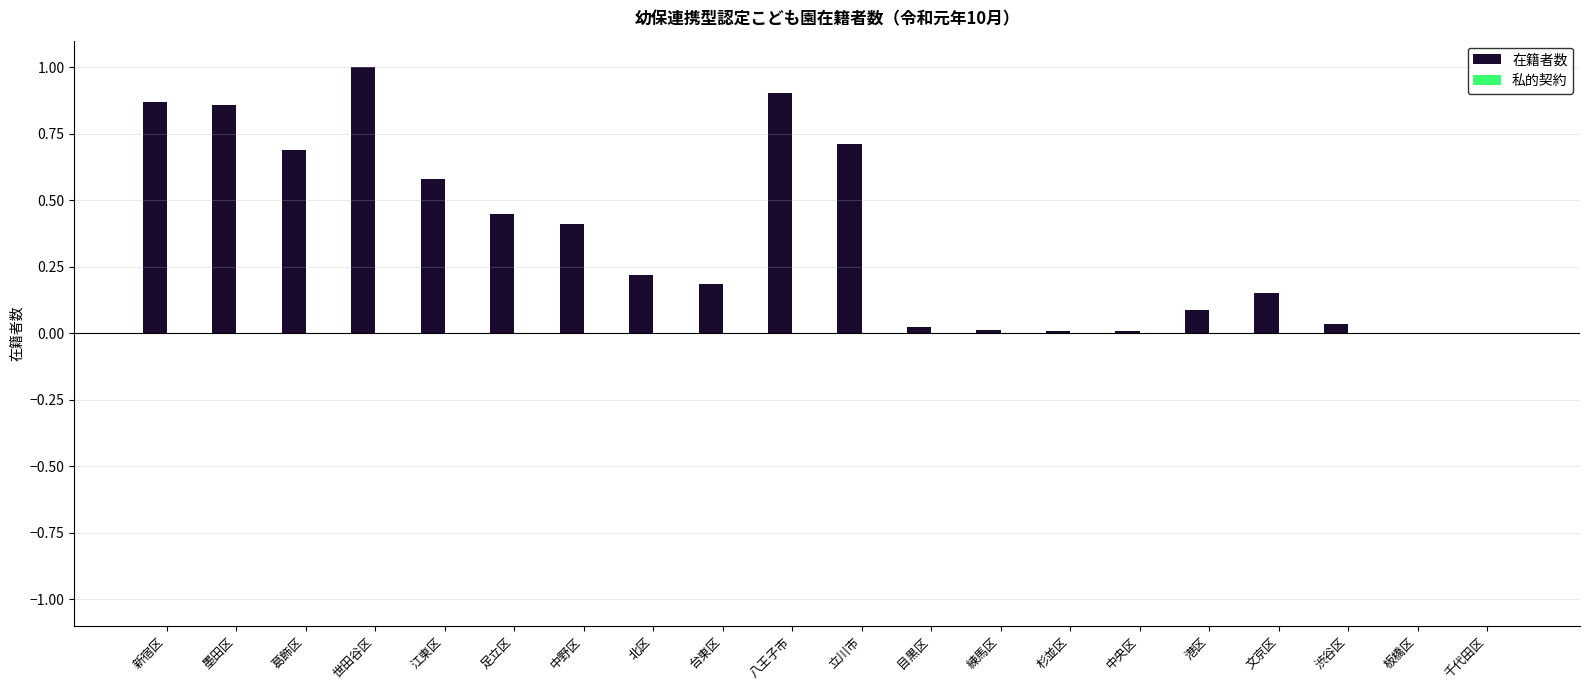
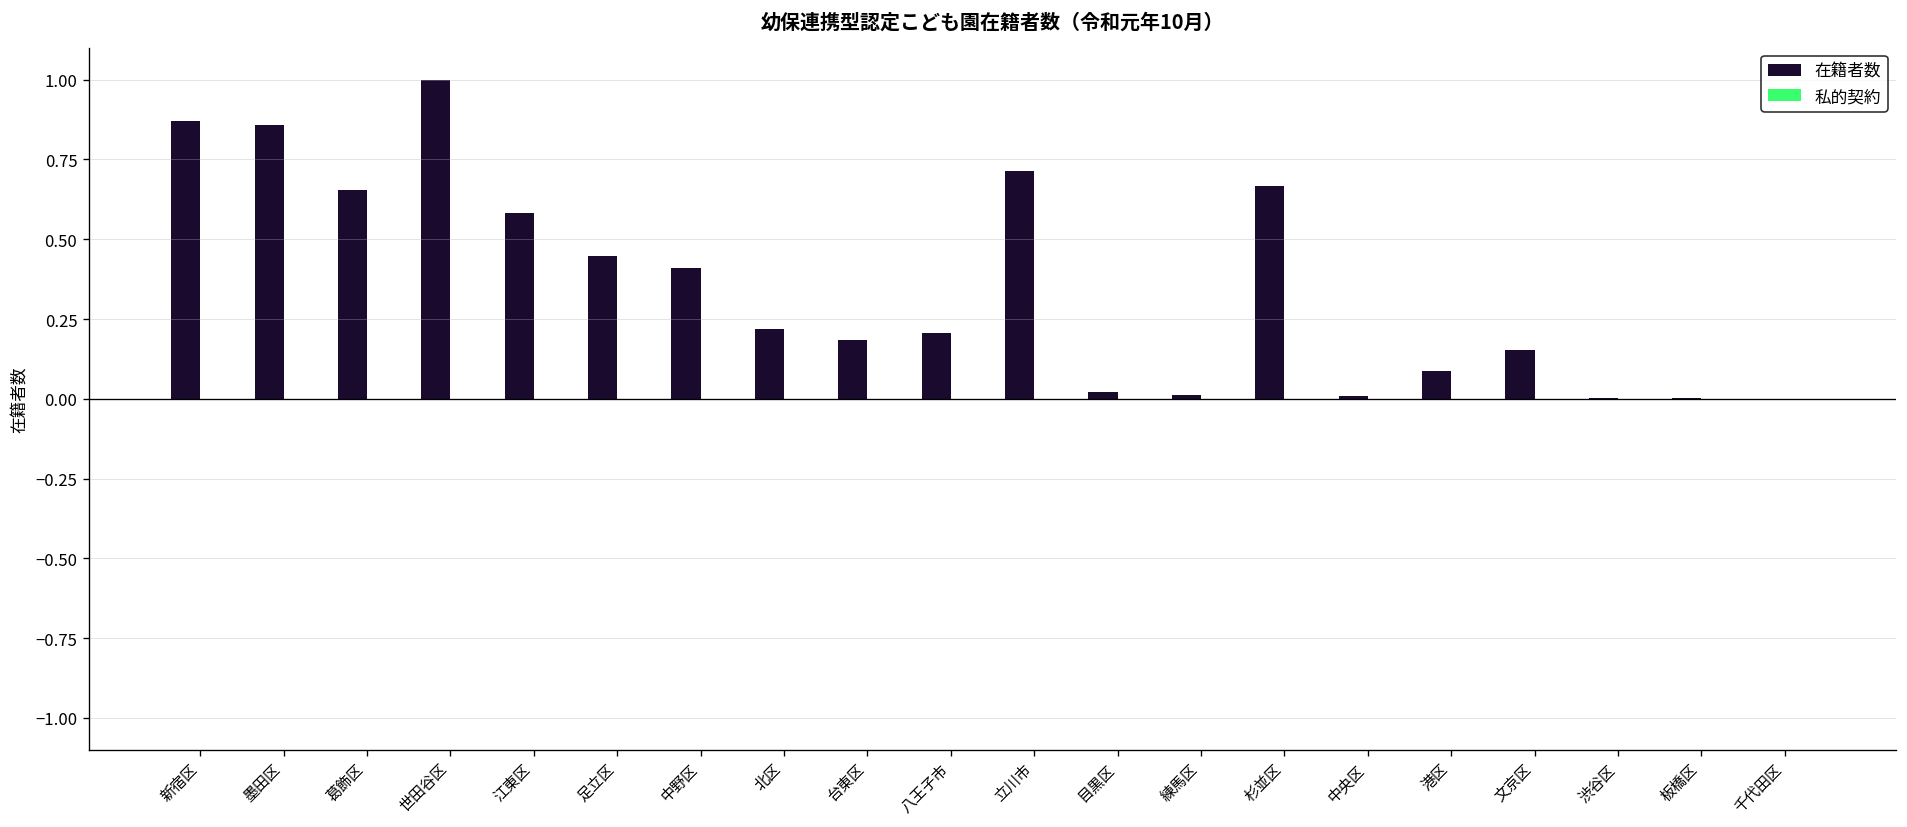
  {
    "在籍者数": {
      "新宿区": 0.87,
      "墨田区": 0.86,
-     "葛飾区": 0.69,
+     "葛飾区": 0.65,
      "世田谷区": 1.00,
      "江東区": 0.58,
      "足立区": 0.45,
      "中野区": 0.41,
      "北区": 0.22,
      "台東区": 0.18,
-     "八王子市": 0.90,
+     "八王子市": 0.21,
      "立川市": 0.71,
      "目黒区": 0.02,
      "練馬区": 0.01,
-     "杉並区": 0.01,
+     "杉並区": 0.67,
      "港区": 0.09,
      "文京区": 0.15,
-     "渋谷区": 0.03,
+     "渋谷区": 0.00,
      "千代田区": 0.00
    },
    "私的契約": {
      "新宿区": 0.00,
      "墨田区": 0.00,
      "葛飾区": 0.00,
      "世田谷区": 0.00,
      "江東区": 0.00,
      "足立区": 0.00,
      "中野区": 0.00,
      "北区": 0.00,
      "台東区": 0.00,
      "八王子市": 0.00,
      "立川市": 0.00,
      "目黒区": 0.00,
      "練馬区": 0.00,
      "杉並区": 0.00,
      "中央区": 0.00,
      "港区": 0.00,
      "文京区": 0.00,
      "渋谷区": 0.00,
      "板橋区": 0.00,
      "千代田区": 0.00
    }
  }
